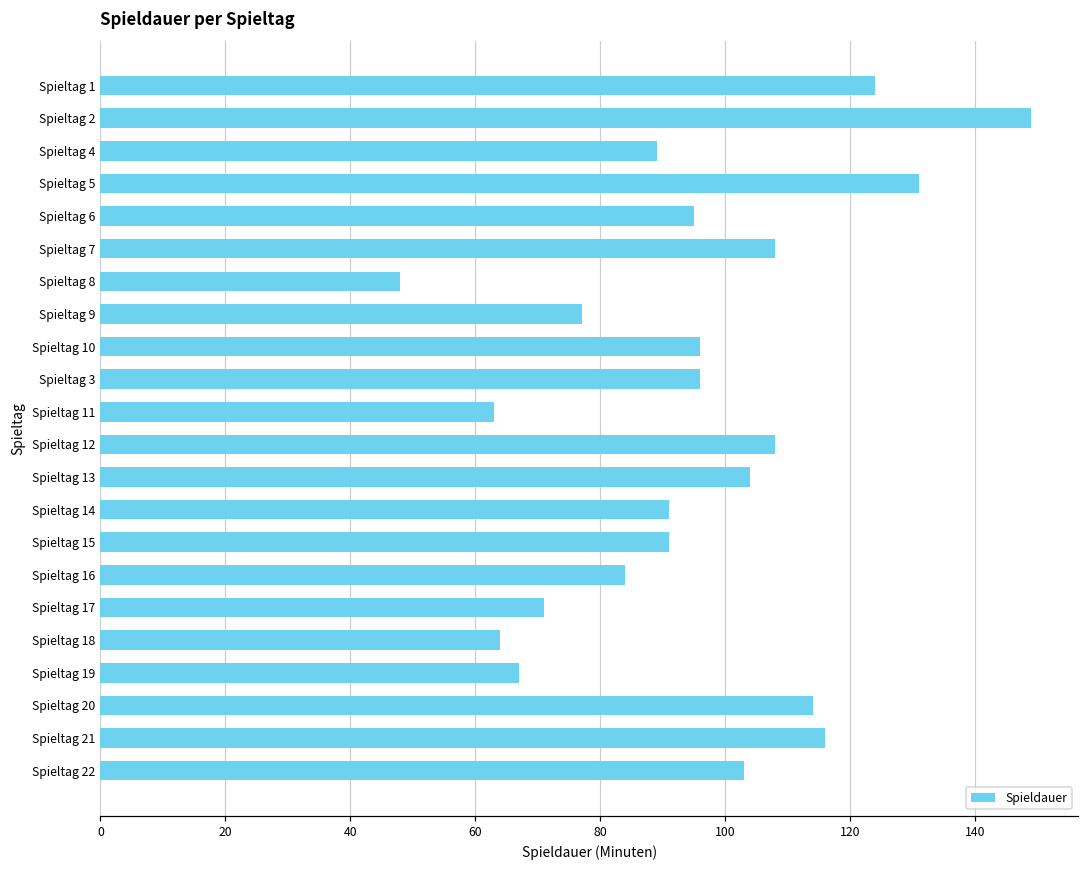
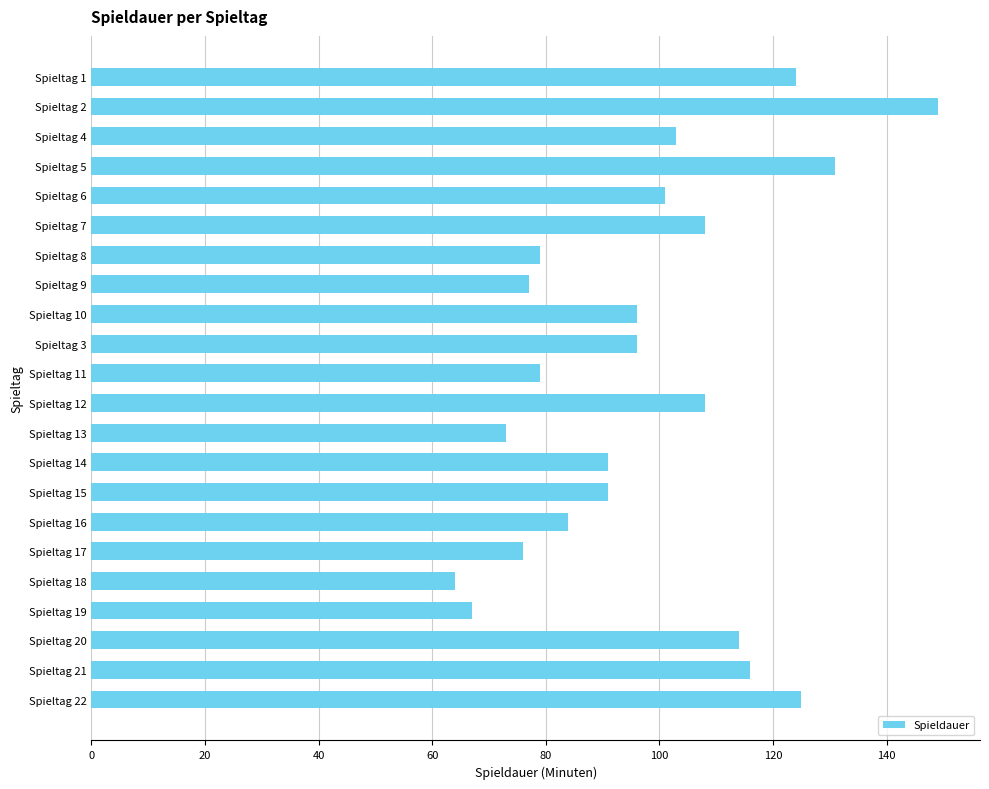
  {
    "Spieltag 1": 124,
    "Spieltag 2": 149,
-   "Spieltag 4": 89,
+   "Spieltag 4": 103,
    "Spieltag 5": 131,
-   "Spieltag 6": 95,
+   "Spieltag 6": 101,
    "Spieltag 7": 108,
-   "Spieltag 8": 48,
+   "Spieltag 8": 79,
    "Spieltag 9": 77,
    "Spieltag 10": 96,
    "Spieltag 3": 96,
-   "Spieltag 11": 63,
+   "Spieltag 11": 79,
    "Spieltag 12": 108,
-   "Spieltag 13": 104,
+   "Spieltag 13": 73,
    "Spieltag 14": 91,
    "Spieltag 15": 91,
    "Spieltag 16": 84,
-   "Spieltag 17": 71,
+   "Spieltag 17": 76,
    "Spieltag 18": 64,
    "Spieltag 19": 67,
    "Spieltag 20": 114,
    "Spieltag 21": 116,
-   "Spieltag 22": 103
+   "Spieltag 22": 125
  }
